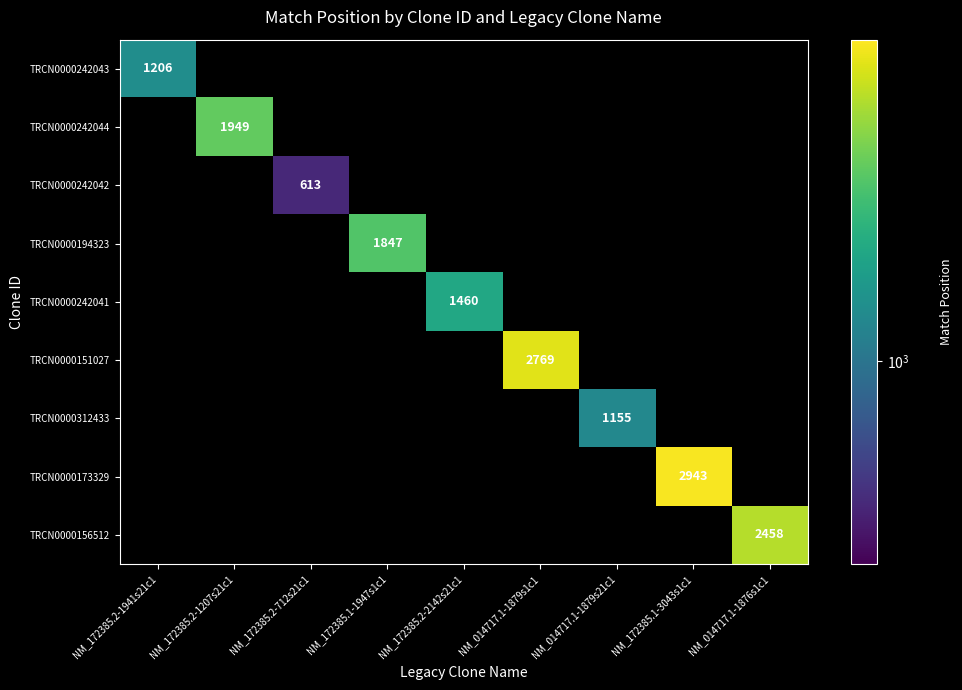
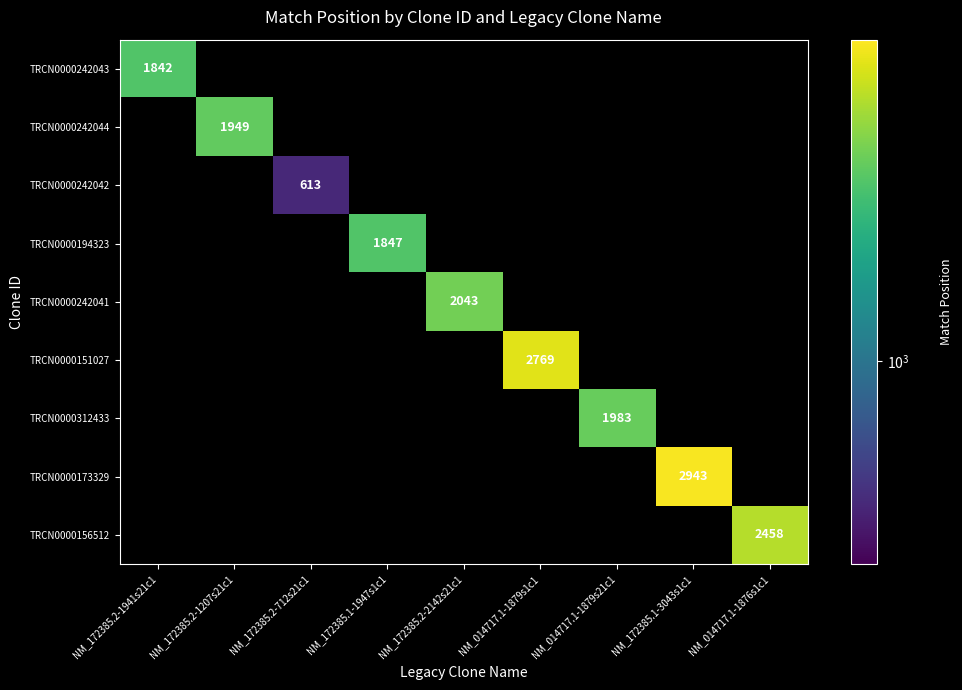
  {
    "TRCN0000242043": {
-     "NM_172385.2-1941s21c1": 1206
+     "NM_172385.2-1941s21c1": 1842
    },
    "TRCN0000242044": {
      "NM_172385.2-1207s21c1": 1949
    },
    "TRCN0000242042": {
      "NM_172385.2-712s21c1": 613
    },
    "TRCN0000194323": {
      "NM_172385.1-1947s1c1": 1847
    },
    "TRCN0000242041": {
-     "NM_172385.2-2142s21c1": 1460
+     "NM_172385.2-2142s21c1": 2043
    },
    "TRCN0000151027": {
      "NM_014717.1-1879s1c1": 2769
    },
    "TRCN0000312433": {
-     "NM_014717.1-1879s21c1": 1155
+     "NM_014717.1-1879s21c1": 1983
    },
    "TRCN0000173329": {
      "NM_172385.1-3043s1c1": 2943
    },
    "TRCN0000156512": {
      "NM_014717.1-1876s1c1": 2458
    }
  }
